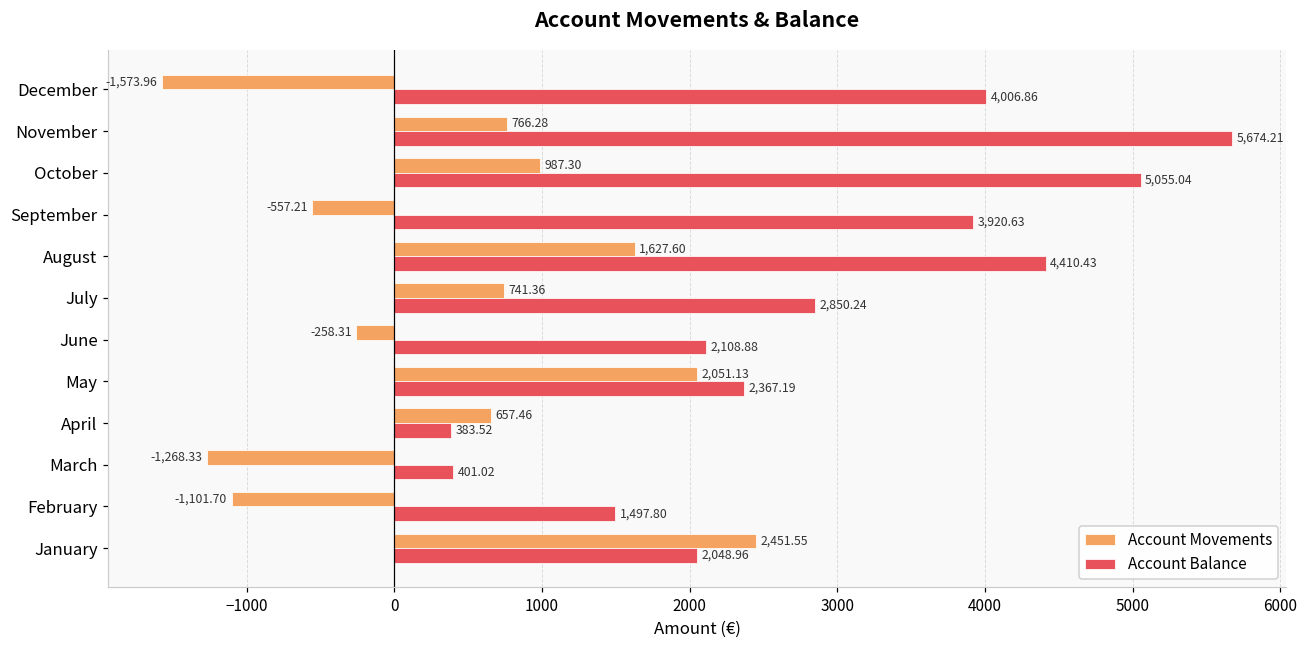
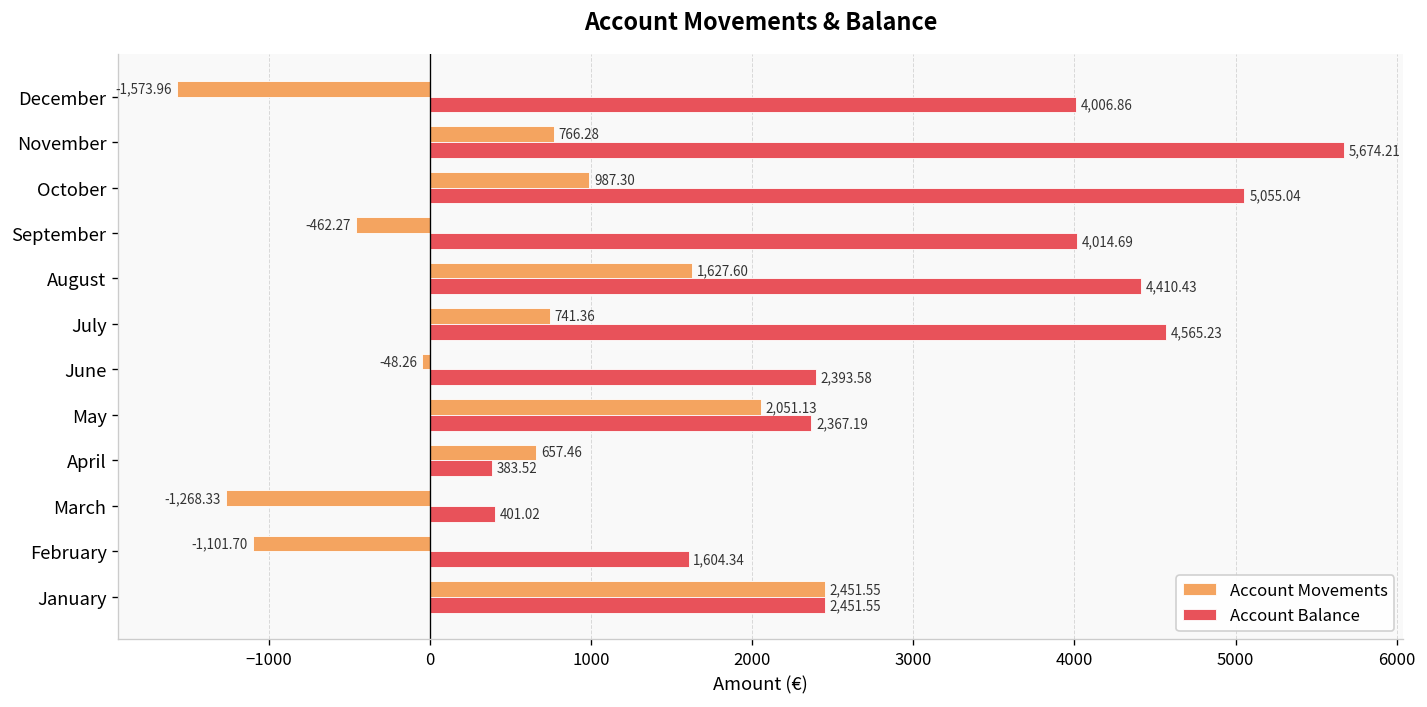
  {
    "Account Movements": {
      "December": "-1,573.96",
      "November": "766.28",
      "October": "987.30",
-     "September": "-557.21",
+     "September": "-462.27",
      "August": "1,627.60",
      "July": "741.36",
-     "June": "-258.31",
+     "June": "-48.26",
      "May": "2,051.13",
      "April": "657.46",
      "March": "-1,268.33",
      "February": "-1,101.70",
      "January": "2,451.55"
    },
    "Account Balance": {
      "December": "4,006.86",
      "November": "5,674.21",
      "October": "5,055.04",
-     "September": "3,920.63",
+     "September": "4,014.69",
      "August": "4,410.43",
-     "July": "2,850.24",
-     "June": "2,108.88",
+     "July": "4,565.23",
+     "June": "2,393.58",
      "May": "2,367.19",
      "April": "383.52",
      "March": "401.02",
-     "February": "1,497.80",
-     "January": "2,048.96"
+     "February": "1,604.34",
+     "January": "2,451.55"
    }
  }
